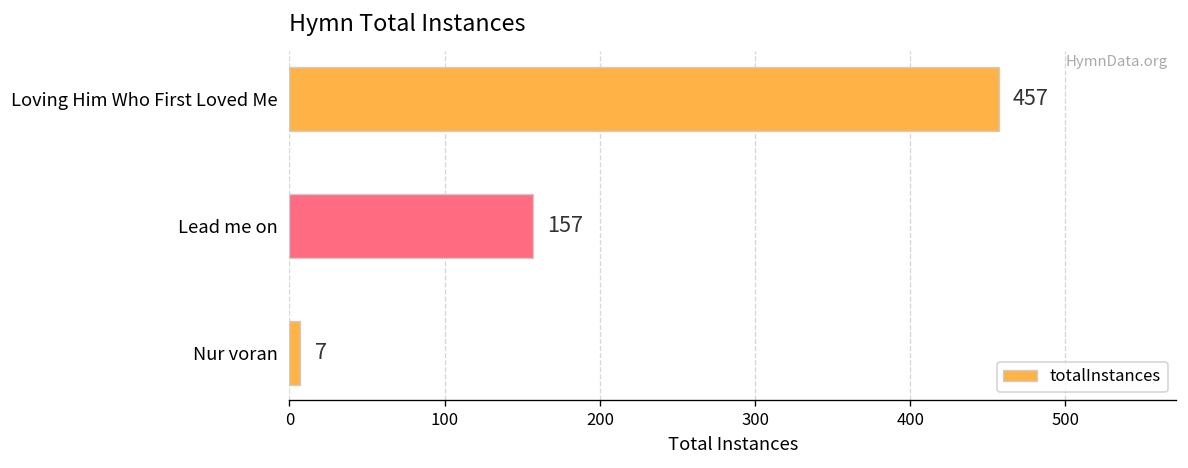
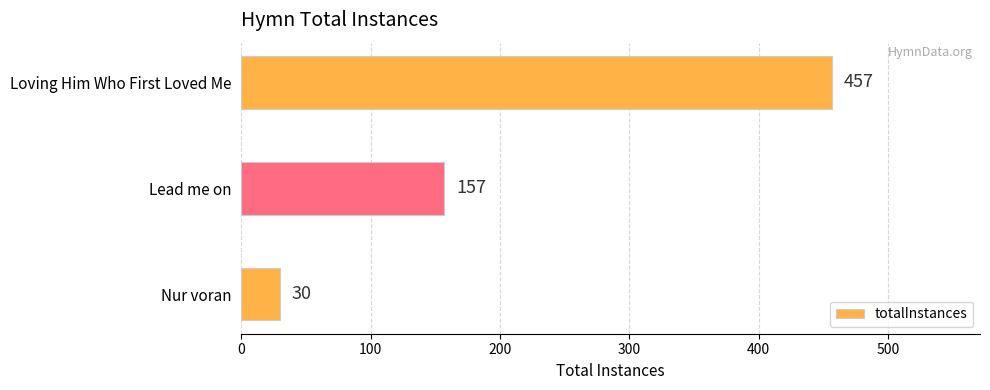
  {
    "Loving Him Who First Loved Me": 457,
    "Lead me on": 157,
-   "Nur voran": 7
+   "Nur voran": 30
  }
